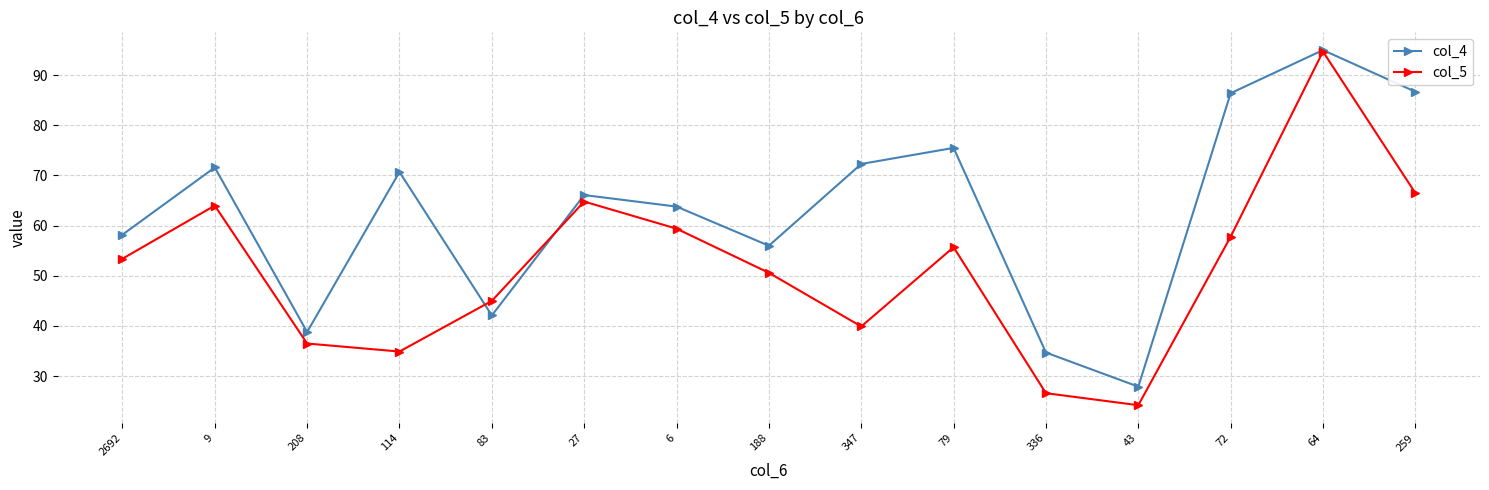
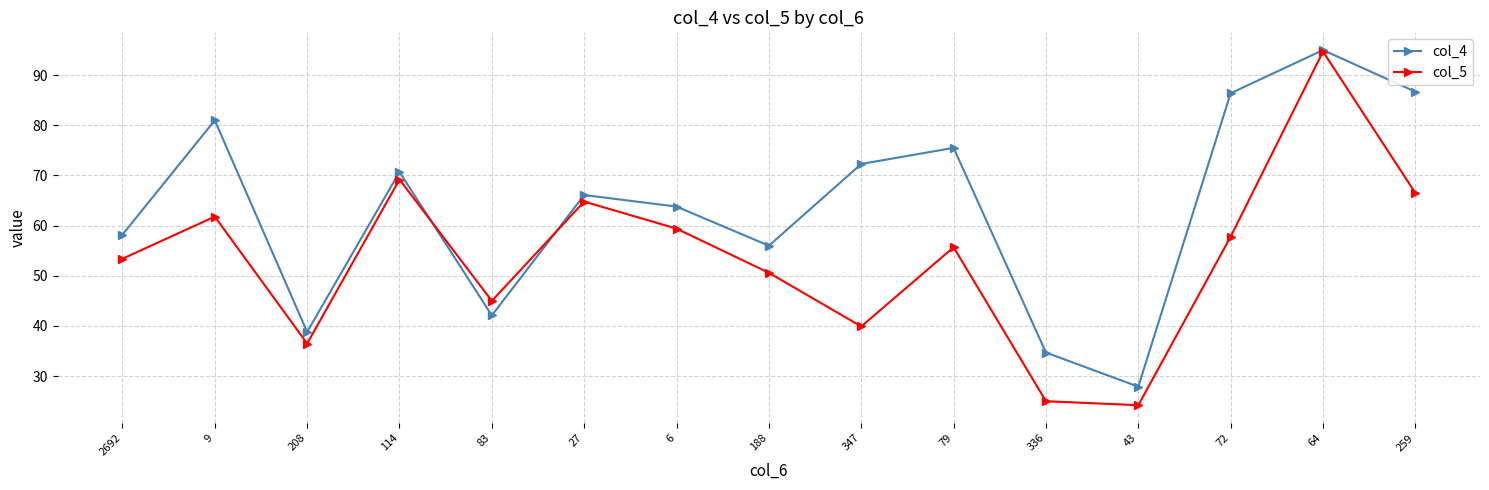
  {
    "col_4": {
      "2692": 58,
-     "9": 72,
+     "9": 81,
      "208": 39,
      "114": 71,
      "83": 42,
      "27": 66,
      "6": 64,
      "188": 56,
      "347": 72,
      "79": 76,
      "336": 35,
      "43": 28,
      "72": 86,
      "259": 87
    },
    "col_5": {
      "2692": 53,
-     "9": 64,
+     "9": 62,
      "208": 37,
-     "114": 35,
+     "114": 69,
      "83": 45,
      "27": 65,
      "6": 59,
      "188": 51,
      "347": 40,
      "79": 56,
-     "336": 27,
+     "336": 25,
      "43": 24,
      "72": 58,
      "259": 67
    }
  }
